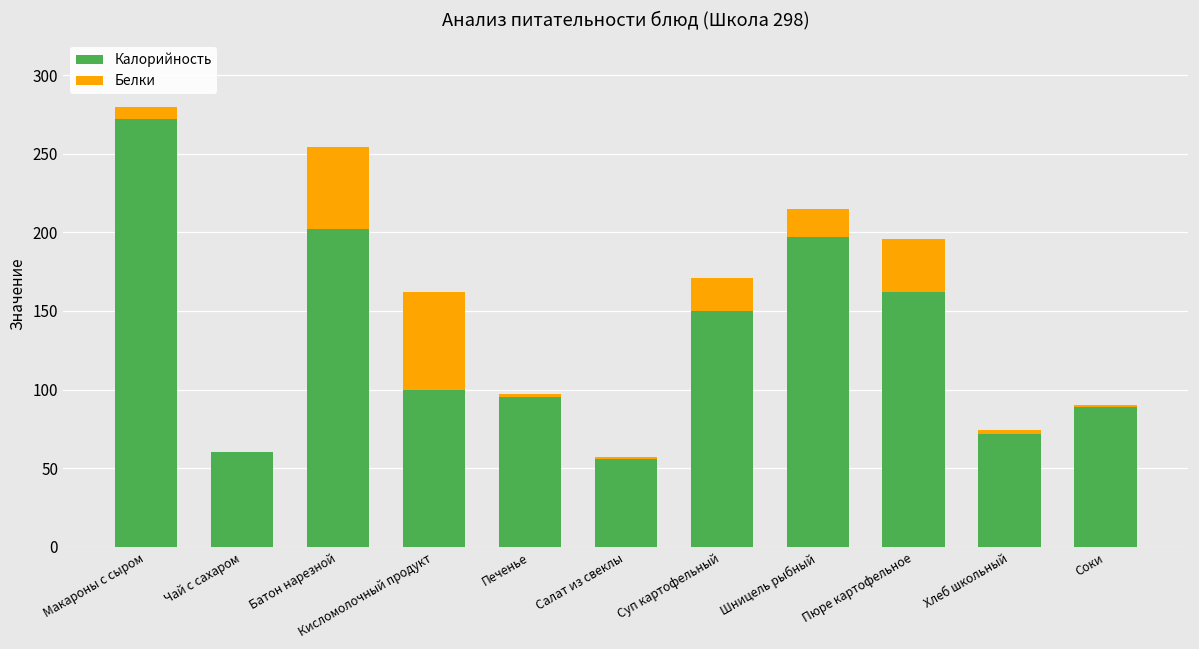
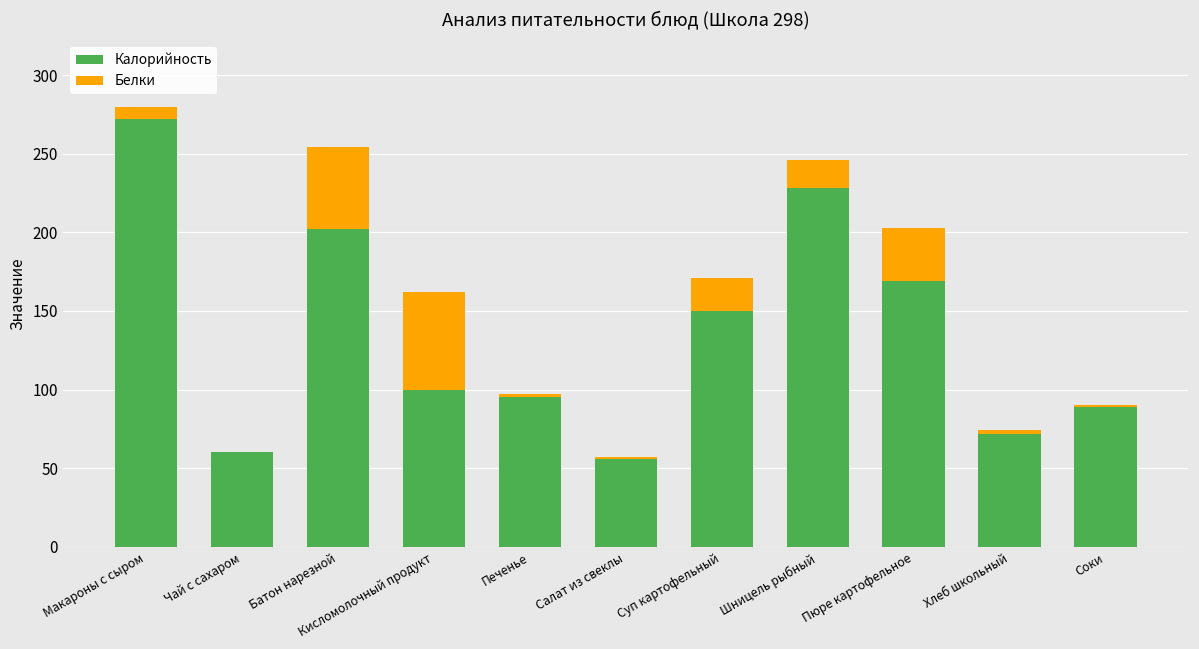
  {
    "Калорийность": {
      "Макароны с сыром": 272,
      "Чай с сахаром": 60,
      "Батон нарезной": 202,
      "Кисломолочный продукт": 100,
      "Печенье": 95,
      "Салат из свеклы": 56,
      "Суп картофельный": 150,
-     "Шницель рыбный": 197,
-     "Пюре картофельное": 162,
+     "Шницель рыбный": 228,
+     "Пюре картофельное": 169,
      "Хлеб школьный": 72,
      "Соки": 89
    },
    "Белки": {
      "Макароны с сыром": 8,
      "Чай с сахаром": 0,
      "Батон нарезной": 52,
      "Кисломолочный продукт": 62,
      "Печенье": 2,
      "Суп картофельный": 21,
      "Шницель рыбный": 18,
      "Пюре картофельное": 34,
      "Хлеб школьный": 2
    }
  }
